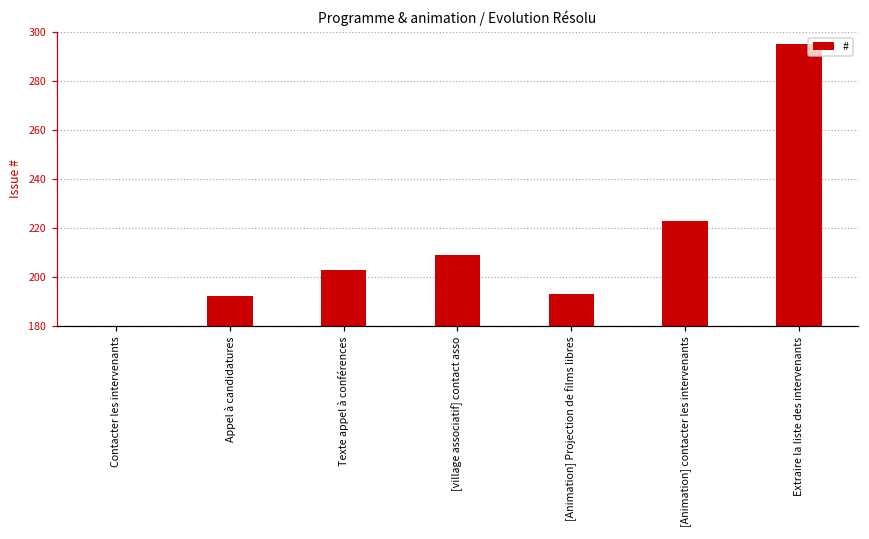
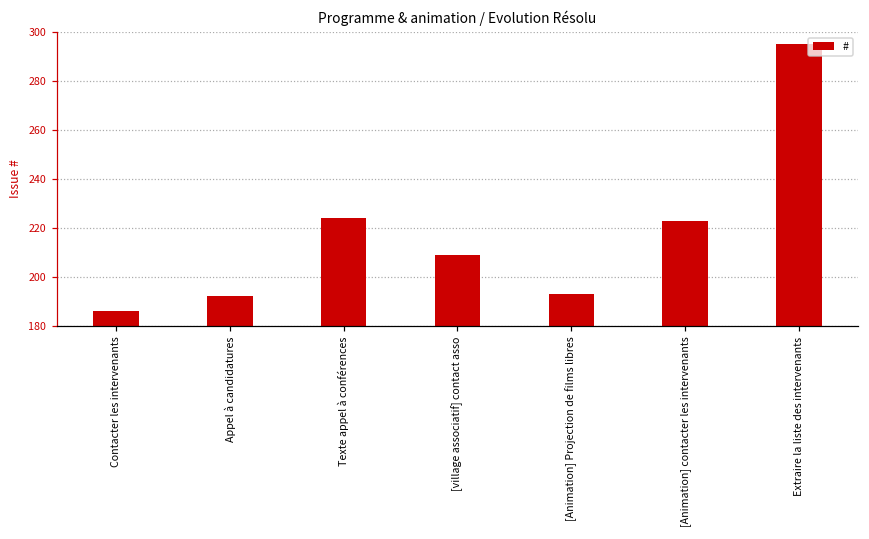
  {
-   "Contacter les intervenants": 180,
+   "Contacter les intervenants": 186,
    "Appel à candidatures": 192,
-   "Texte appel à conférences": 203,
+   "Texte appel à conférences": 224,
    "[village associatif] contact asso": 209,
    "[Animation] Projection de films libres": 193,
    "[Animation] contacter les intervenants": 223,
    "Extraire la liste des intervenants": 295
  }
